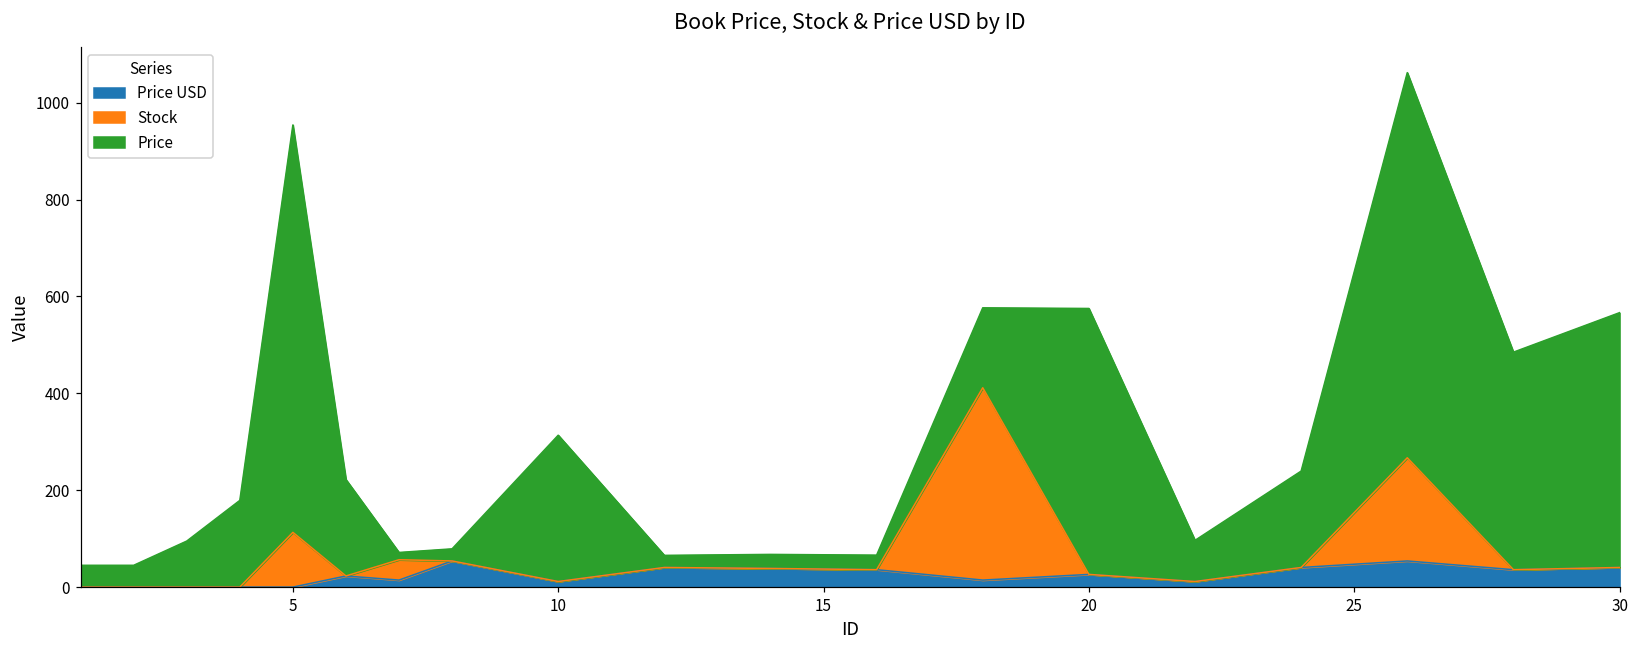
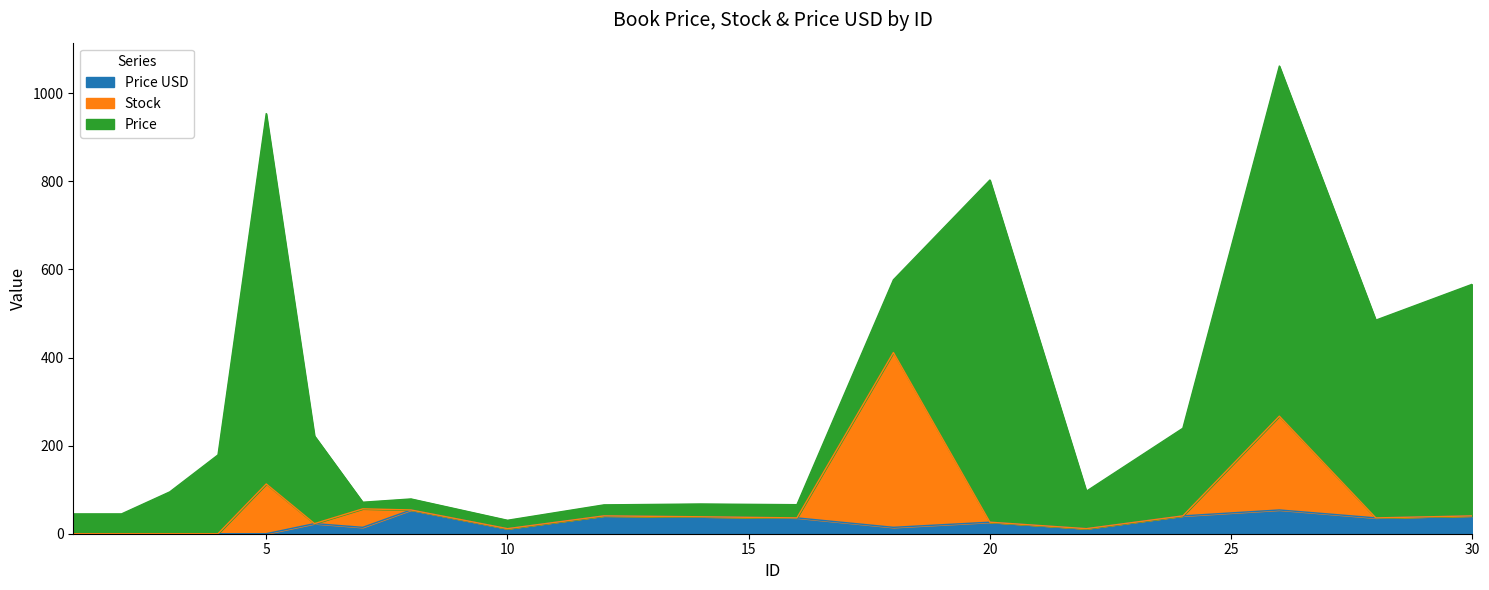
  {
    "Price USD": {
      "5": 0
    },
    "Stock": {
      "5": 110
    },
    "Price": {
      "5": 840,
-     "10": 300,
-     "20": 550,
+     "10": 20,
+     "20": 780,
      "30": 530
    }
  }
